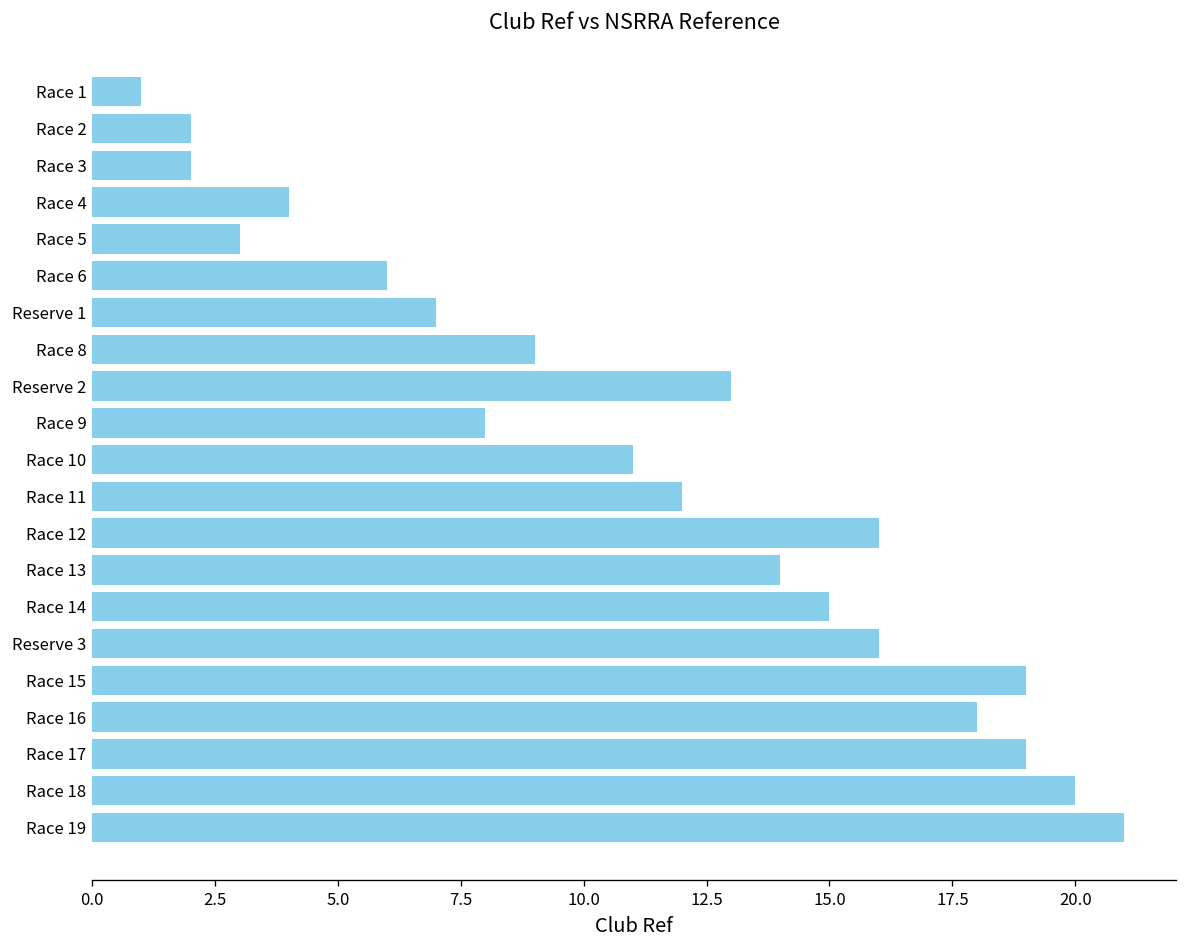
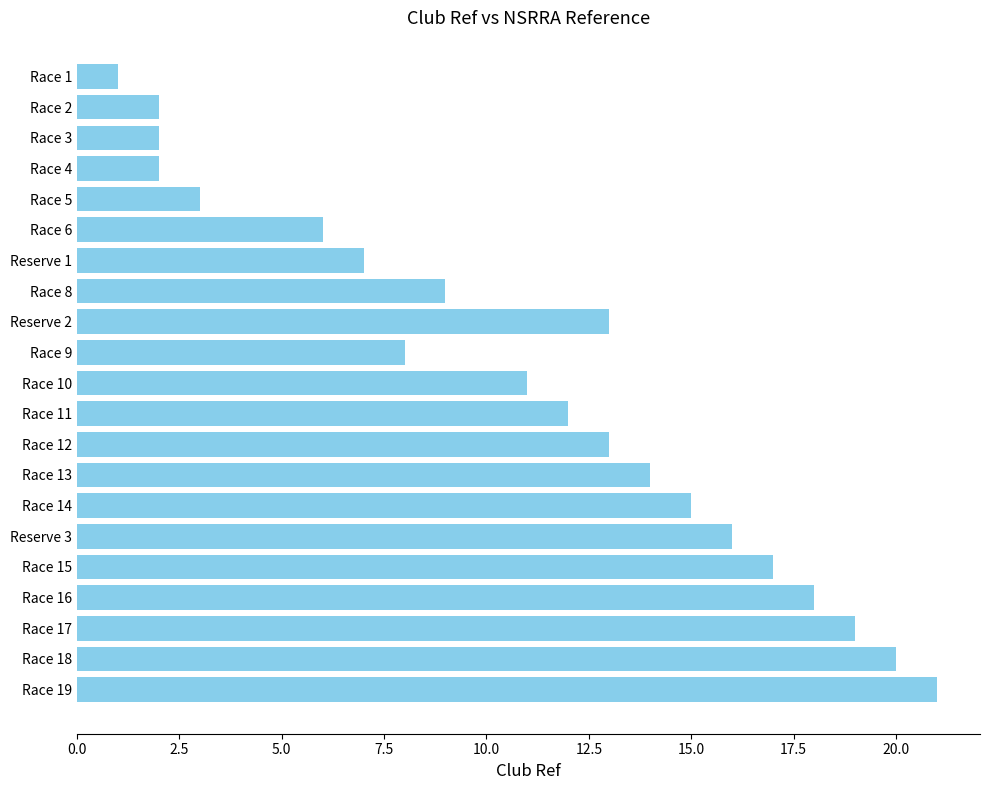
  {
    "Race 1": 1,
    "Race 2": 2,
    "Race 3": 2,
-   "Race 4": 4,
+   "Race 4": 2,
    "Race 5": 3,
    "Race 6": 6,
    "Reserve 1": 7,
    "Race 8": 9,
    "Reserve 2": 13,
    "Race 9": 8,
    "Race 10": 11,
    "Race 11": 12,
-   "Race 12": 16,
+   "Race 12": 13,
    "Race 13": 14,
    "Race 14": 15,
    "Reserve 3": 16,
-   "Race 15": 19,
+   "Race 15": 17,
    "Race 16": 18,
    "Race 17": 19,
    "Race 18": 20,
    "Race 19": 21
  }
